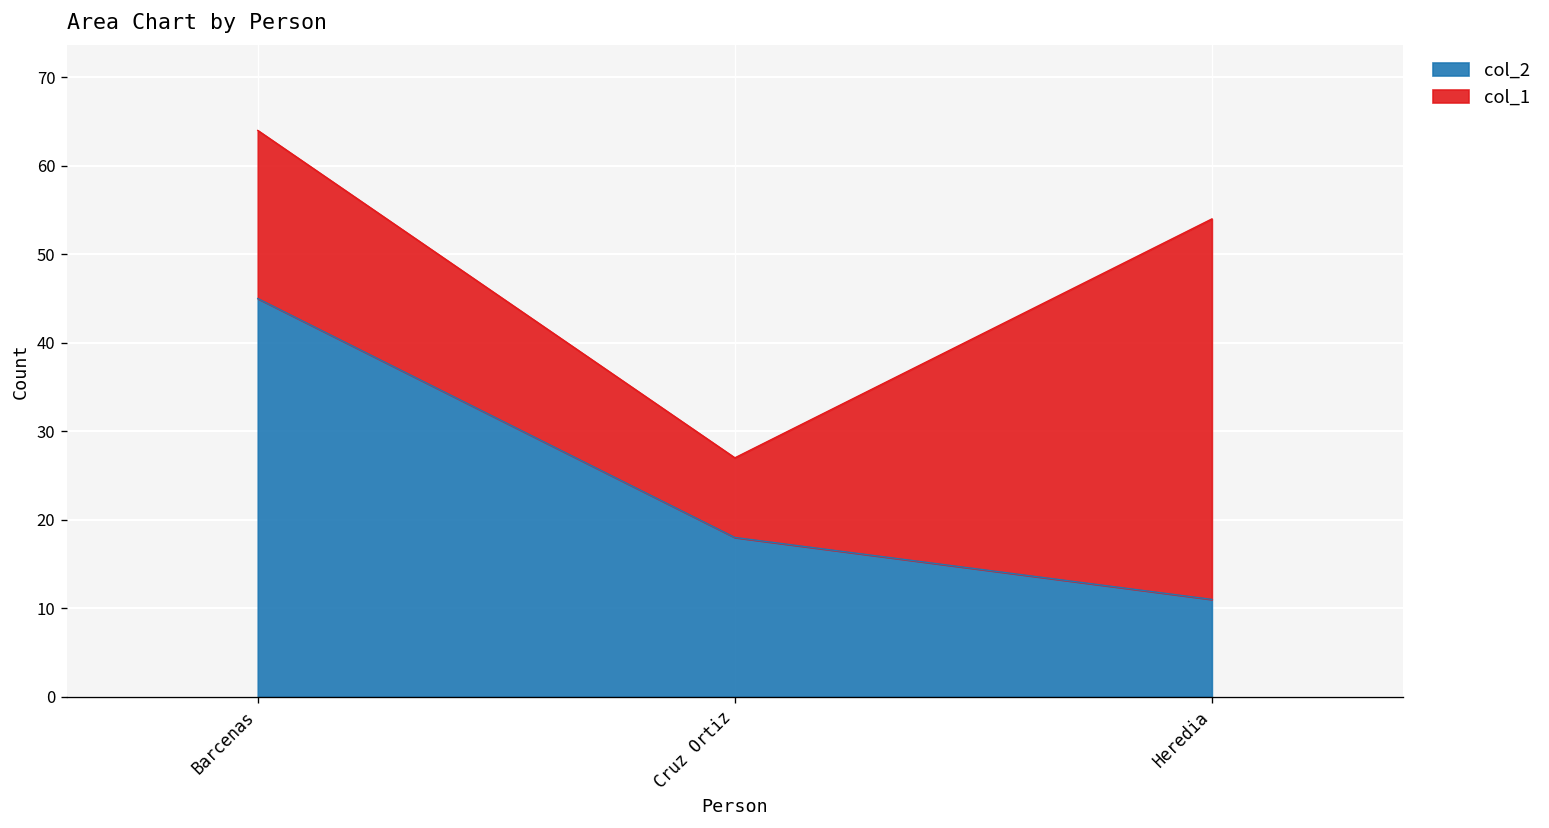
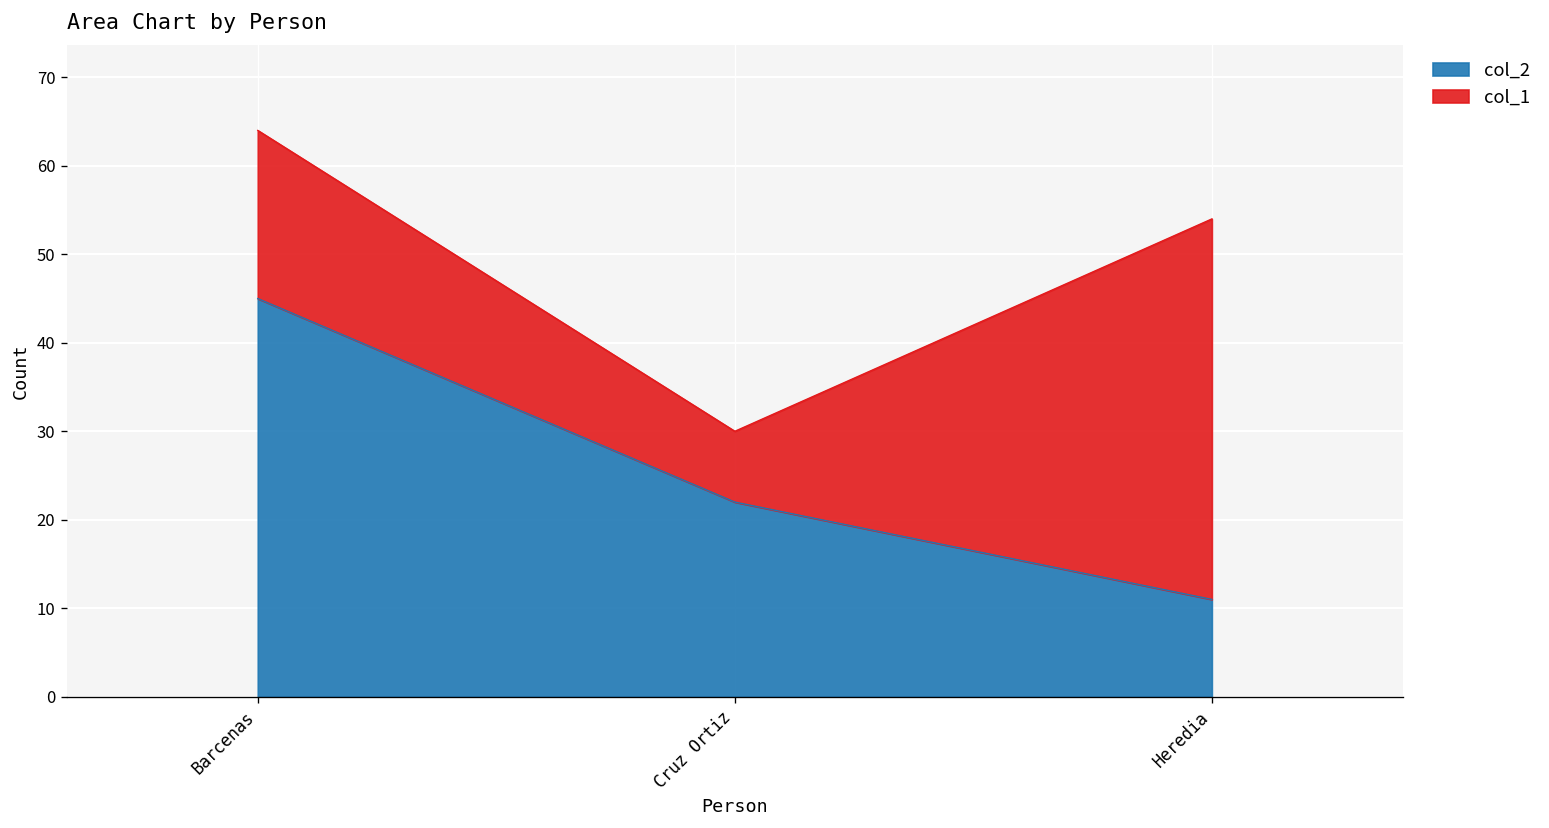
  {
    "col_1": {
      "Barcenas": 64,
-     "Cruz Ortiz": 27,
+     "Cruz Ortiz": 30,
      "Heredia": 54
    },
    "col_2": {
      "Barcenas": 45,
-     "Cruz Ortiz": 18,
+     "Cruz Ortiz": 22,
      "Heredia": 11
    }
  }
